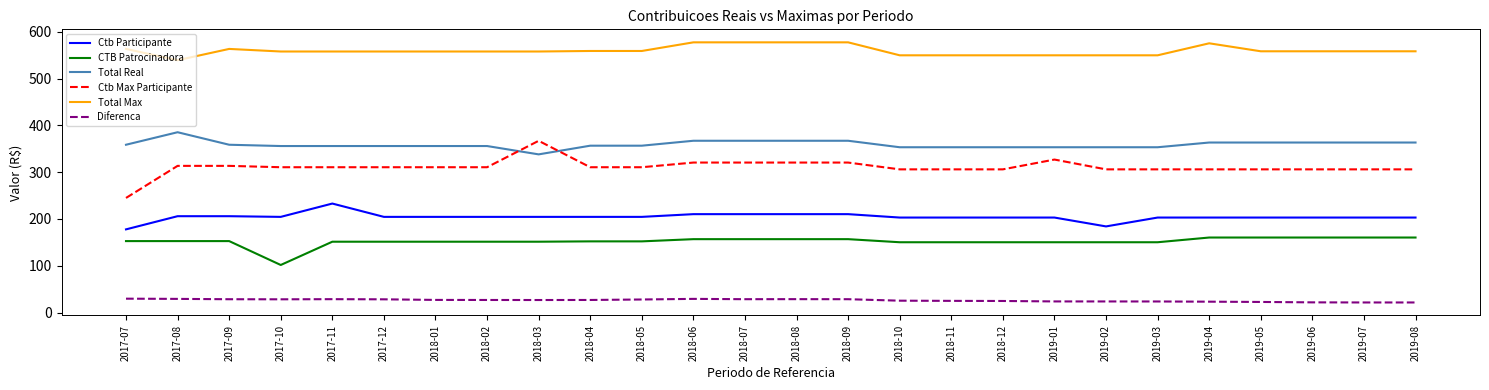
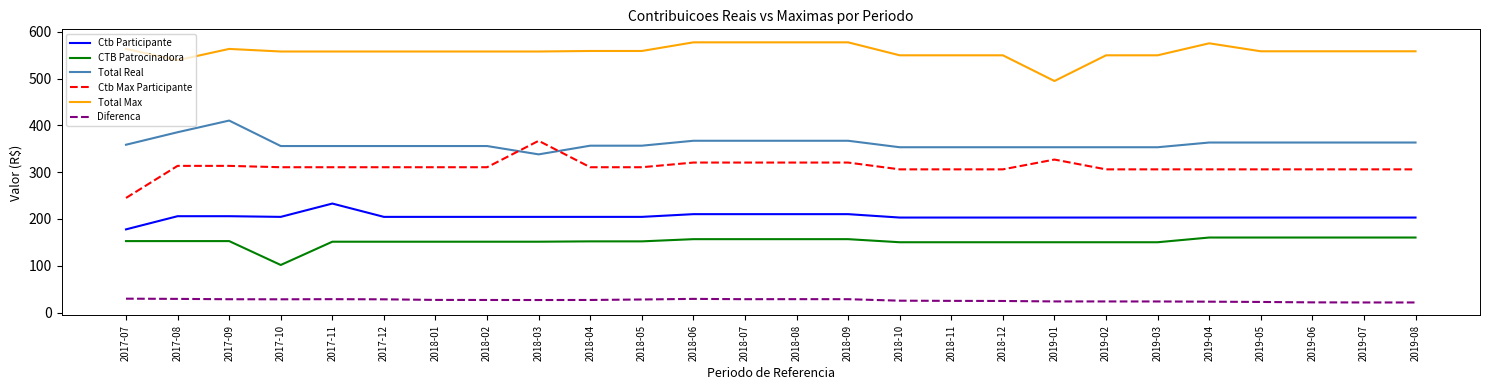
  {
    "Ctb Participante": {
      "2017-07": 180,
      "2017-08": 210,
      "2017-09": 210,
      "2017-10": 200,
      "2017-11": 230,
      "2017-12": 200,
      "2018-01": 200,
      "2018-02": 200,
      "2018-03": 200,
      "2018-04": 200,
      "2018-05": 200,
      "2018-06": 210,
      "2018-07": 210,
      "2018-08": 210,
      "2018-09": 210,
      "2018-10": 200,
      "2018-11": 200,
      "2018-12": 200,
      "2019-01": 200,
-     "2019-02": 180,
+     "2019-02": 200,
      "2019-03": 200,
      "2019-04": 200,
      "2019-05": 200,
      "2019-06": 200,
      "2019-07": 200,
      "2019-08": 200
    },
    "CTB Patrocinadora": {
      "2017-07": 150,
      "2017-08": 150,
      "2017-09": 150,
      "2017-10": 100,
      "2017-11": 150,
      "2017-12": 150,
      "2018-01": 150,
      "2018-02": 150,
      "2018-03": 150,
      "2018-04": 150,
      "2018-05": 150,
      "2018-06": 160,
      "2018-07": 160,
      "2018-08": 160,
      "2018-09": 160,
      "2018-10": 150,
      "2018-11": 150,
      "2018-12": 150,
      "2019-01": 150,
      "2019-02": 150,
      "2019-03": 150,
      "2019-04": 160,
      "2019-05": 160,
      "2019-06": 160,
      "2019-07": 160,
      "2019-08": 160
    },
    "Total Real": {
      "2017-07": 360,
      "2017-08": 390,
-     "2017-09": 360,
+     "2017-09": 410,
      "2017-10": 360,
      "2017-11": 360,
      "2017-12": 360,
      "2018-01": 360,
      "2018-02": 360,
      "2018-03": 340,
      "2018-04": 360,
      "2018-05": 360,
      "2018-06": 370,
      "2018-07": 370,
      "2018-08": 370,
      "2018-09": 370,
      "2018-10": 350,
      "2018-11": 350,
      "2018-12": 350,
      "2019-01": 350,
      "2019-02": 350,
      "2019-03": 350,
      "2019-04": 360,
      "2019-05": 360,
      "2019-06": 360,
      "2019-07": 360,
      "2019-08": 360
    },
    "Ctb Max Participante": {
      "2017-07": 240,
      "2017-08": 310,
      "2017-09": 310,
      "2017-10": 310,
      "2017-11": 310,
      "2017-12": 310,
      "2018-01": 310,
      "2018-02": 310,
      "2018-03": 370,
      "2018-04": 310,
      "2018-05": 310,
      "2018-06": 320,
      "2018-07": 320,
      "2018-08": 320,
      "2018-09": 320,
      "2018-10": 310,
      "2018-11": 310,
      "2018-12": 310,
      "2019-01": 330,
      "2019-02": 310,
      "2019-03": 310,
      "2019-04": 310,
      "2019-05": 310,
      "2019-06": 310,
      "2019-07": 310,
      "2019-08": 310
    },
    "Total Max": {
      "2017-09": 560,
      "2017-10": 560,
      "2017-11": 560,
      "2017-12": 560,
      "2018-01": 560,
      "2018-02": 560,
      "2018-03": 560,
      "2018-04": 560,
      "2018-05": 560,
      "2018-06": 580,
      "2018-07": 580,
      "2018-08": 580,
      "2018-09": 580,
      "2018-10": 550,
      "2018-11": 550,
      "2018-12": 550,
-     "2019-01": 550,
+     "2019-01": 490,
      "2019-02": 550,
      "2019-03": 550,
      "2019-04": 580,
      "2019-05": 560,
      "2019-06": 560,
      "2019-07": 560,
      "2019-08": 560
    },
    "Diferenca": {
      "2017-07": 30,
      "2017-08": 30,
      "2017-09": 30,
      "2017-10": 30,
      "2017-11": 30,
      "2017-12": 30,
      "2018-01": 30,
      "2018-02": 30,
      "2018-03": 30,
      "2018-04": 30,
      "2018-05": 30,
      "2018-06": 30,
      "2018-07": 30,
      "2018-08": 30,
      "2018-09": 30,
      "2018-10": 30,
      "2018-11": 20,
      "2018-12": 20,
      "2019-01": 20,
      "2019-02": 20,
      "2019-03": 20,
      "2019-04": 20,
      "2019-05": 20,
      "2019-06": 20,
      "2019-07": 20,
      "2019-08": 20
    }
  }
